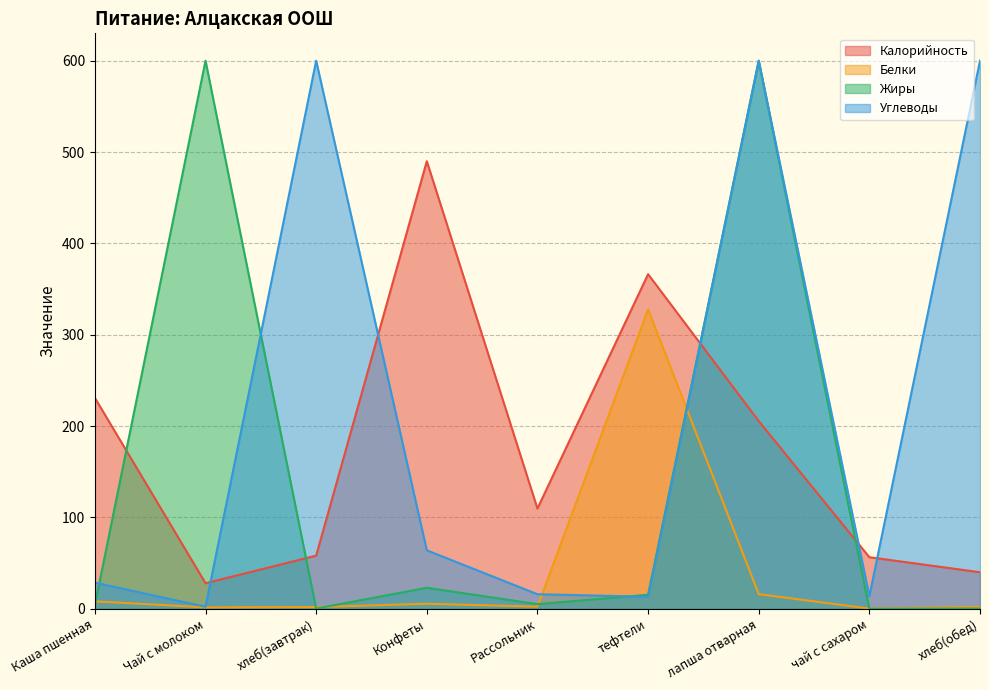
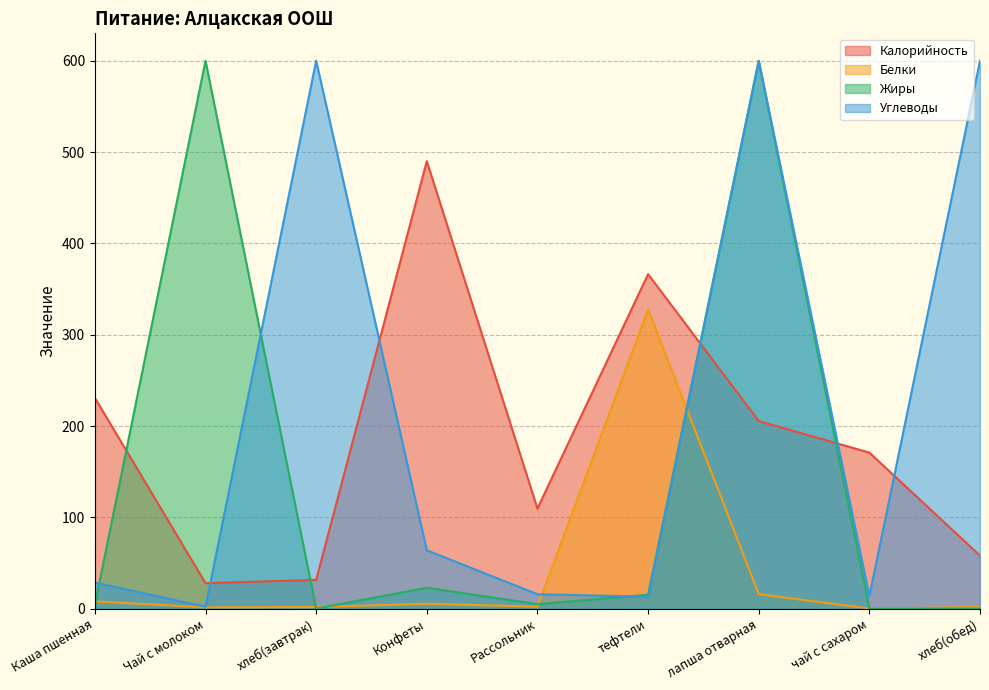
  {
    "Калорийность": {
      "Каша пшенная": 230,
      "Чай с молоком": 30,
-     "хлеб(завтрак)": 60,
+     "хлеб(завтрак)": 30,
      "Конфеты": 490,
      "Рассольник": 110,
      "тефтели": 370,
      "лапша отварная": 210,
-     "чай с сахаром": 60,
-     "хлеб(обед)": 40
+     "чай с сахаром": 170,
+     "хлеб(обед)": 60
    },
    "Белки": {
      "Каша пшенная": 10,
      "Конфеты": 10,
      "Рассольник": 0,
      "тефтели": 330,
      "лапша отварная": 20
    },
    "Жиры": {
      "Каша пшенная": 0,
      "Чай с молоком": 600,
      "Конфеты": 20,
      "Рассольник": 10
    },
    "Углеводы": {
      "Каша пшенная": 30,
      "хлеб(завтрак)": 600,
      "Конфеты": 60,
      "Рассольник": 20,
      "чай с сахаром": 10,
      "хлеб(обед)": 600
    }
  }
